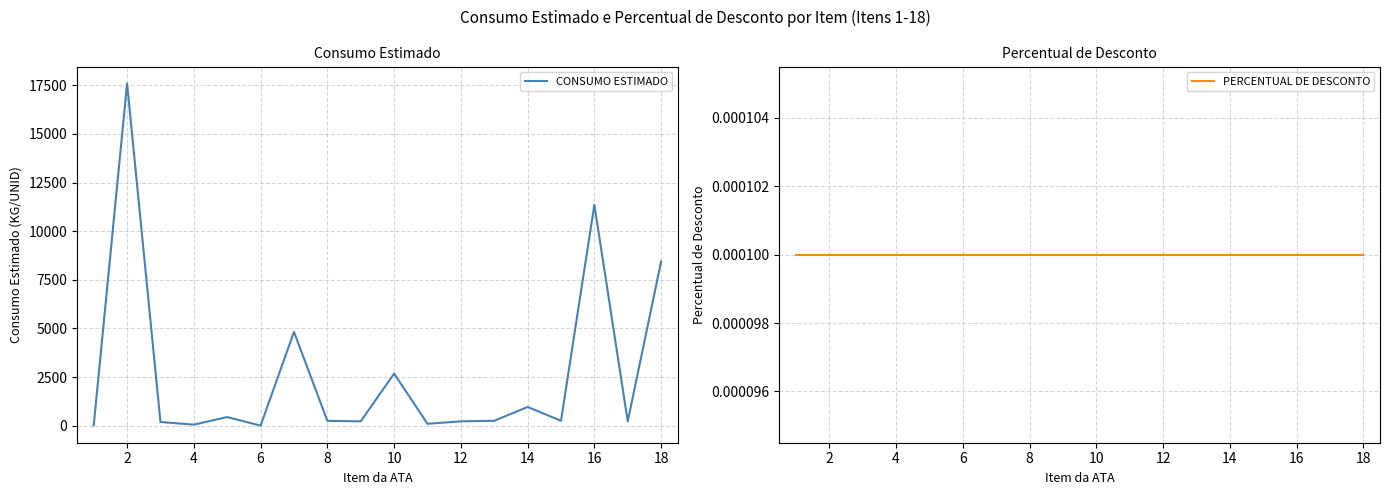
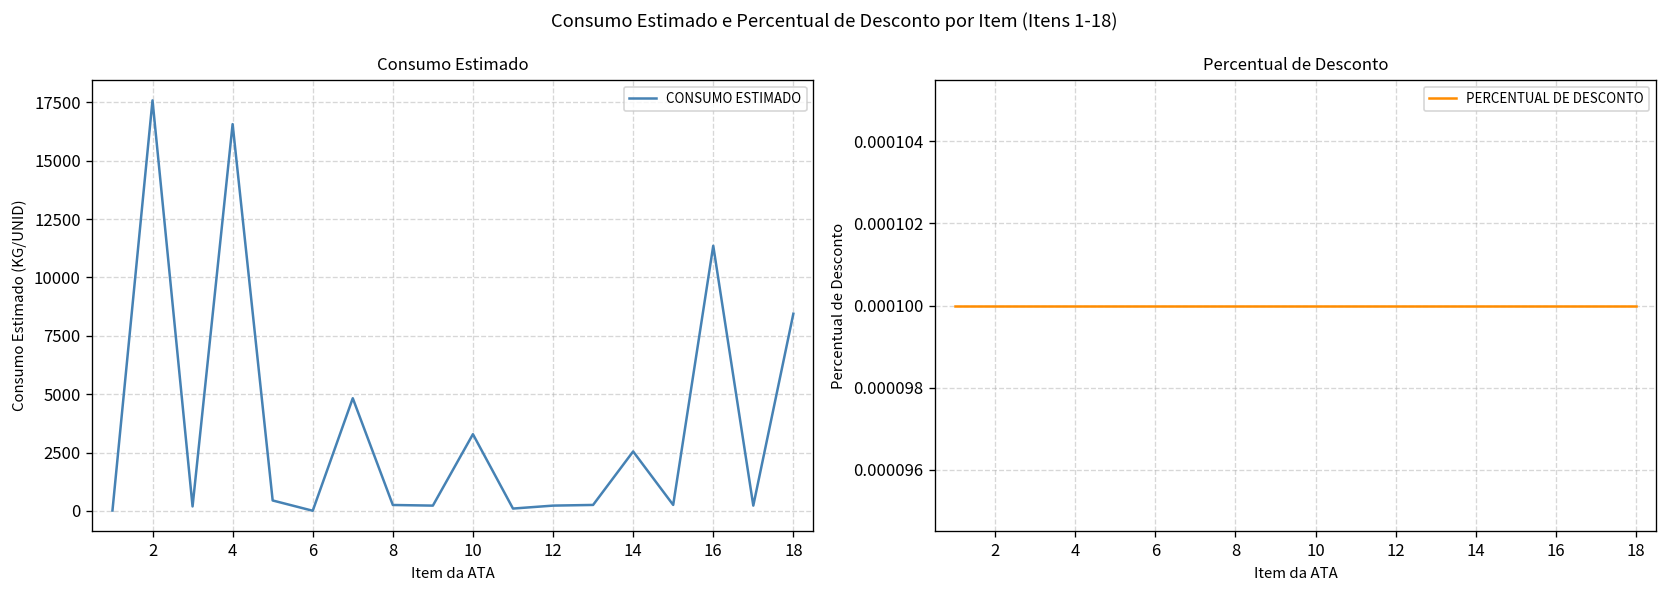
  {
    "Consumo Estimado": {
      "2": 17600,
-     "4": 100,
+     "4": 16600,
      "6": 0,
      "8": 300,
-     "10": 2700,
+     "10": 3300,
      "12": 200,
-     "14": 1000,
+     "14": 2500,
      "16": 11400,
      "18": 8400
    },
    "Percentual de Desconto": {
      "2": 0.0001000,
      "4": 0.0001000,
      "6": 0.0001000,
      "8": 0.0001000,
      "10": 0.0001000,
      "12": 0.0001000,
      "14": 0.0001000,
      "16": 0.0001000,
      "18": 0.0001000
    }
  }
